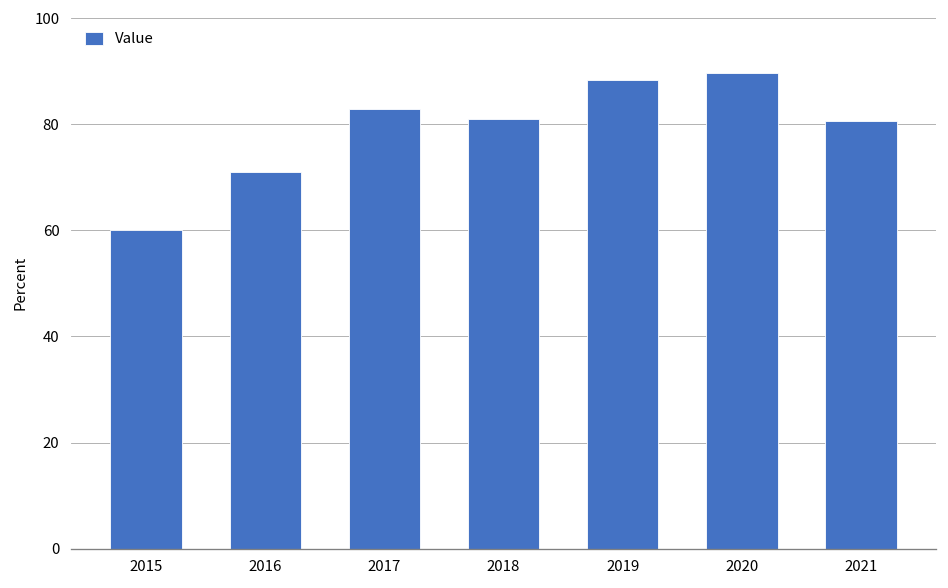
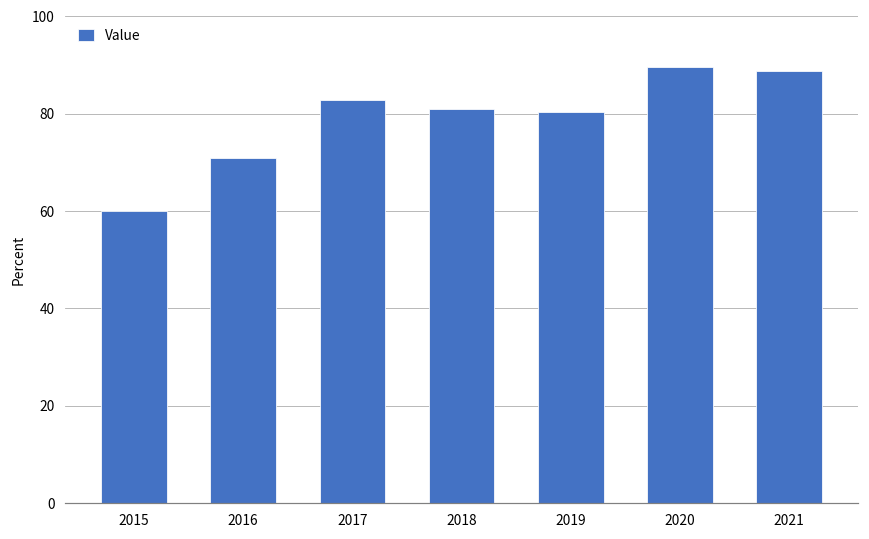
  {
    "2015": 60,
    "2016": 71,
    "2017": 83,
    "2018": 81,
-   "2019": 88,
+   "2019": 80,
    "2020": 90,
-   "2021": 81
+   "2021": 89
  }
